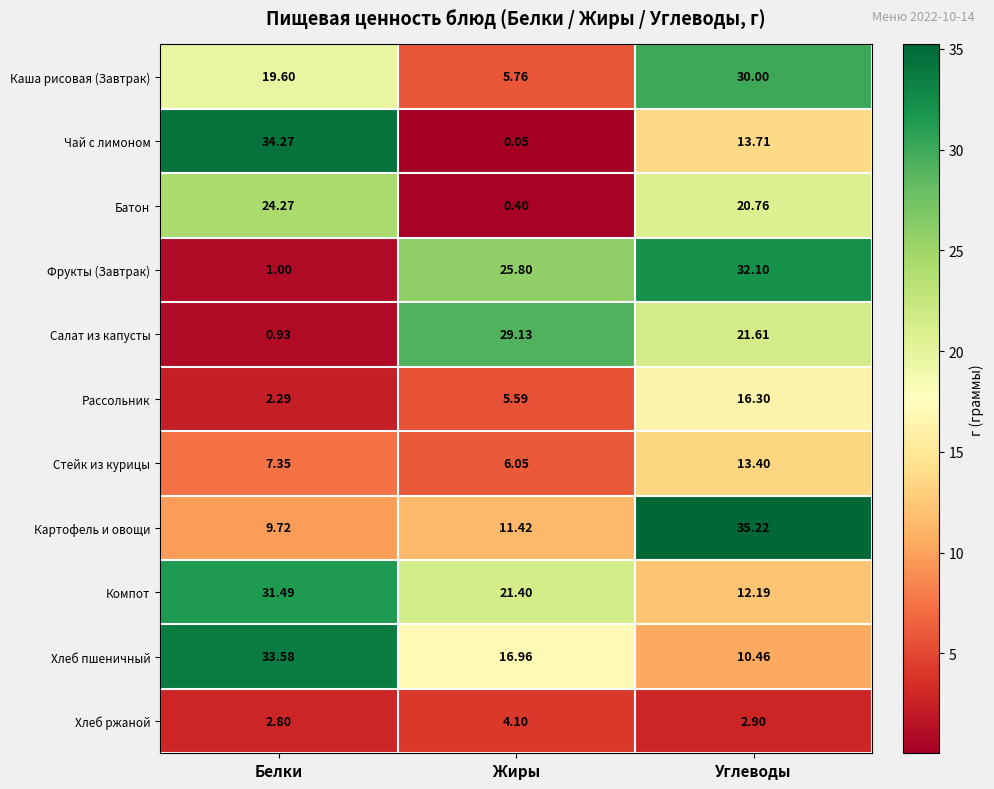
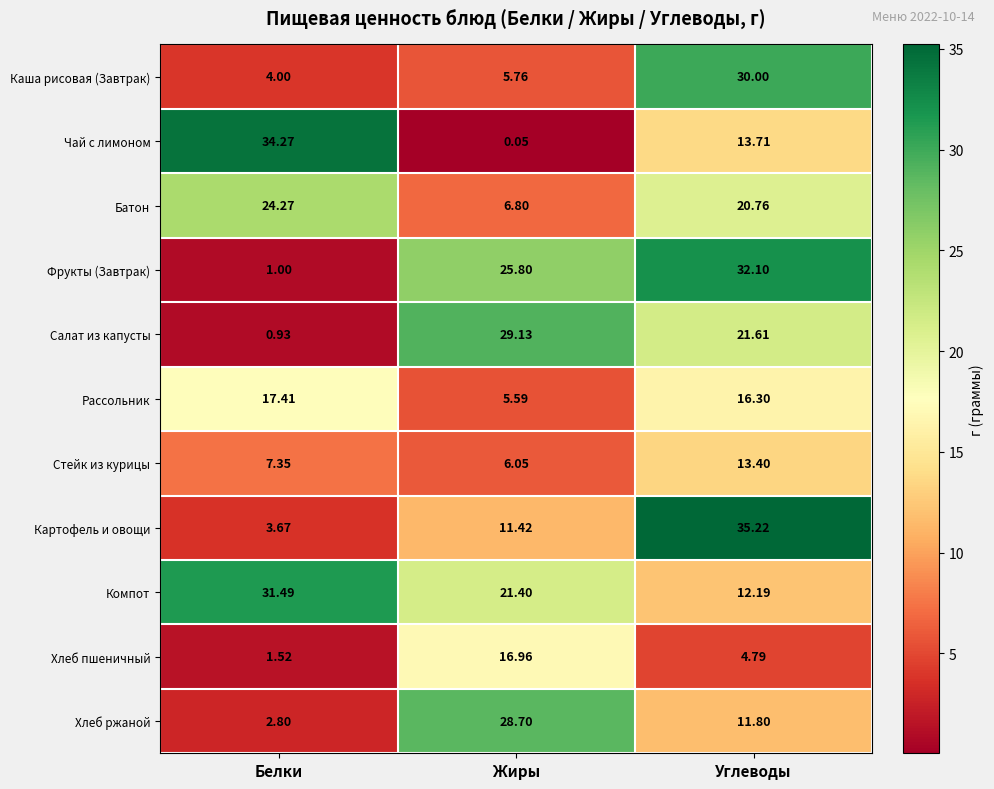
  {
    "Каша рисовая (Завтрак)": {
-     "Белки": 19.60,
+     "Белки": 4.00,
      "Жиры": 5.76,
      "Углеводы": 30.00
    },
    "Чай с лимоном": {
      "Белки": 34.27,
      "Жиры": 0.05,
      "Углеводы": 13.71
    },
    "Батон": {
      "Белки": 24.27,
-     "Жиры": 0.40,
+     "Жиры": 6.80,
      "Углеводы": 20.76
    },
    "Фрукты (Завтрак)": {
      "Белки": 1.00,
      "Жиры": 25.80,
      "Углеводы": 32.10
    },
    "Салат из капусты": {
      "Белки": 0.93,
      "Жиры": 29.13,
      "Углеводы": 21.61
    },
    "Рассольник": {
-     "Белки": 2.29,
+     "Белки": 17.41,
      "Жиры": 5.59,
      "Углеводы": 16.30
    },
    "Стейк из курицы": {
      "Белки": 7.35,
      "Жиры": 6.05,
      "Углеводы": 13.40
    },
    "Картофель и овощи": {
-     "Белки": 9.72,
+     "Белки": 3.67,
      "Жиры": 11.42,
      "Углеводы": 35.22
    },
    "Компот": {
      "Белки": 31.49,
      "Жиры": 21.40,
      "Углеводы": 12.19
    },
    "Хлеб пшеничный": {
-     "Белки": 33.58,
+     "Белки": 1.52,
      "Жиры": 16.96,
-     "Углеводы": 10.46
+     "Углеводы": 4.79
    },
    "Хлеб ржаной": {
      "Белки": 2.80,
-     "Жиры": 4.10,
-     "Углеводы": 2.90
+     "Жиры": 28.70,
+     "Углеводы": 11.80
    }
  }
